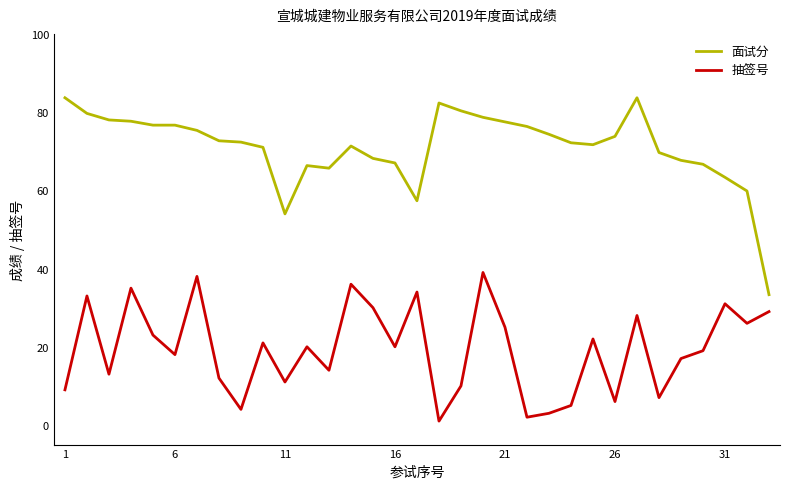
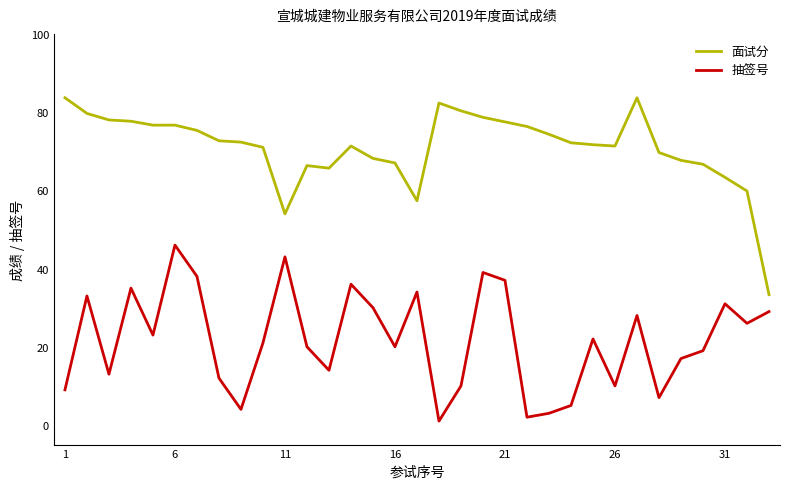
  {
    "面试分": {
      "1": 84,
      "6": 77,
      "11": 54,
      "16": 67,
      "21": 78,
-     "26": 74,
+     "26": 71,
      "31": 63
    },
    "抽签号": {
      "1": 9,
-     "6": 18,
-     "11": 11,
+     "6": 46,
+     "11": 43,
      "16": 20,
-     "21": 25,
-     "26": 6,
+     "21": 37,
+     "26": 10,
      "31": 31
    }
  }
